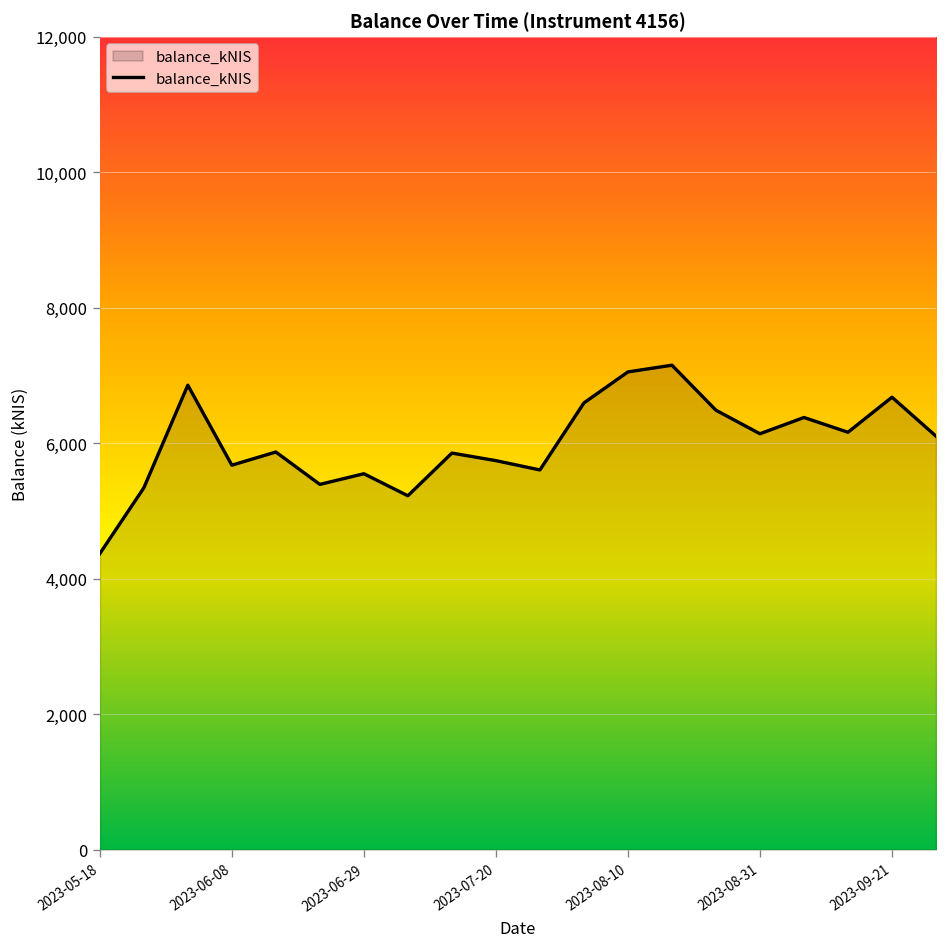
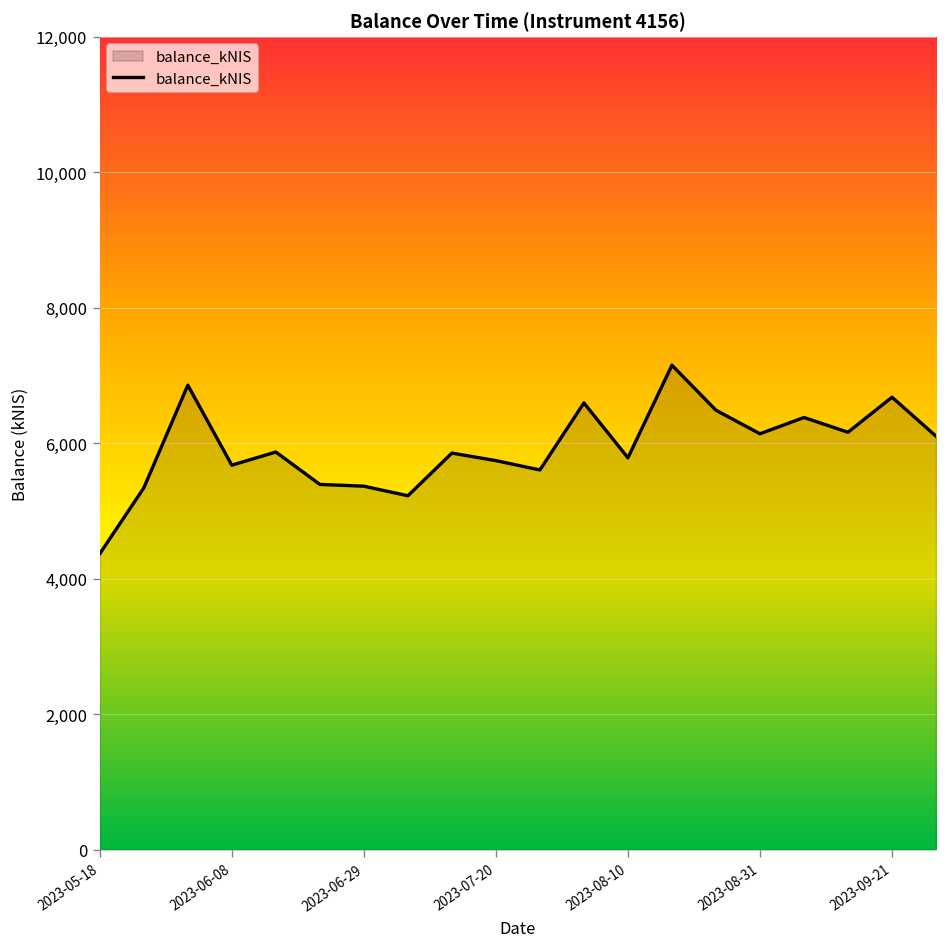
  {
    "2023-05-18": "4,400",
    "2023-06-08": "5,700",
-   "2023-06-29": "5,500",
+   "2023-06-29": "5,400",
    "2023-07-20": "5,700",
-   "2023-08-10": "7,100",
+   "2023-08-10": "5,800",
    "2023-08-31": "6,100",
    "2023-09-21": "6,700"
  }
